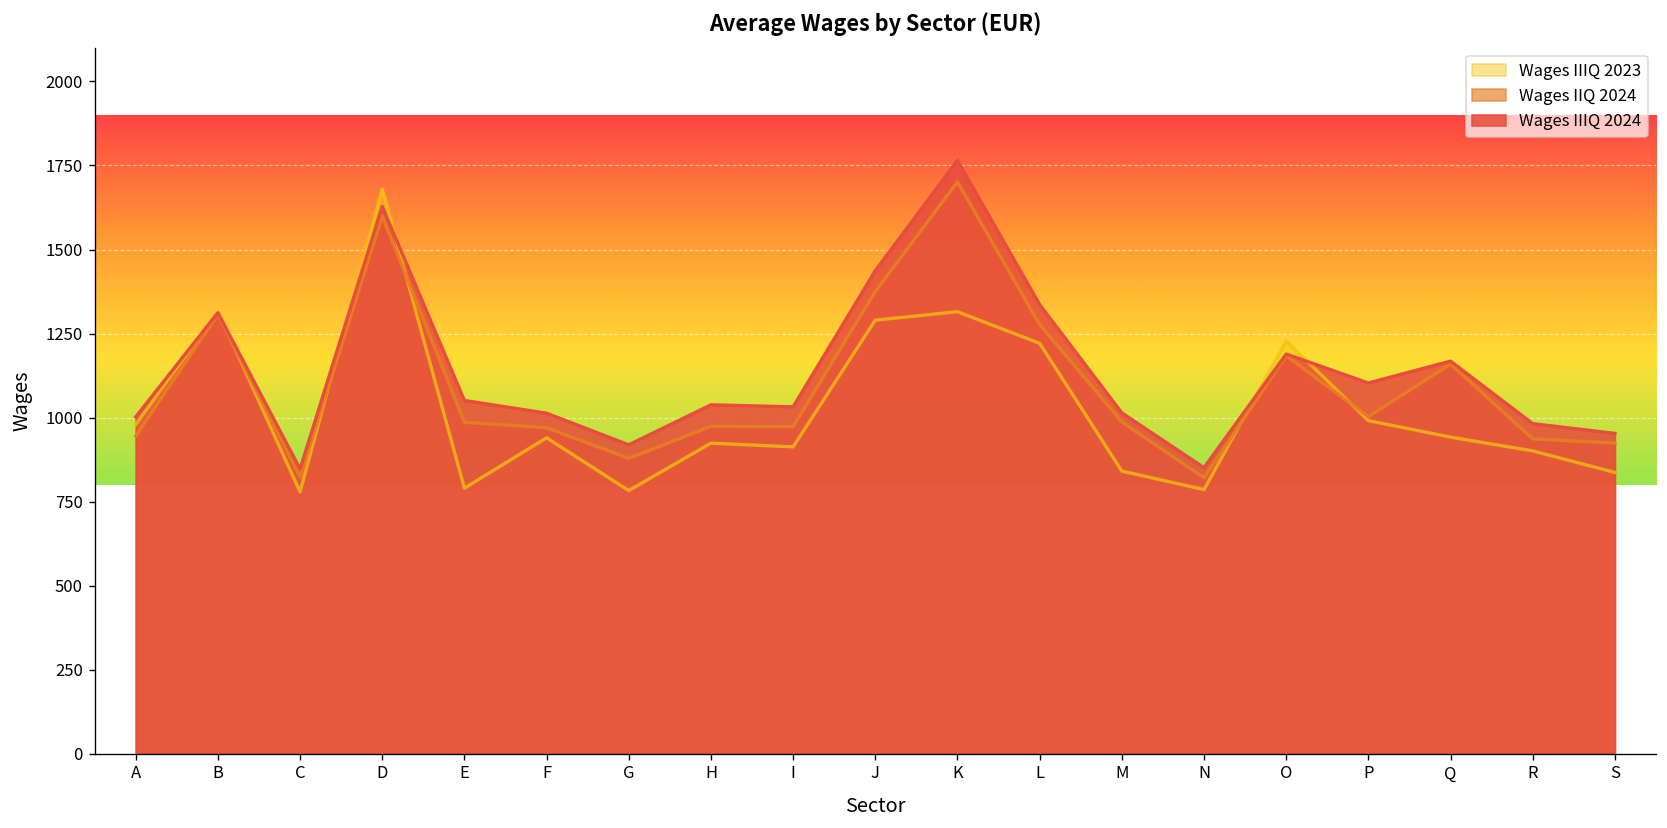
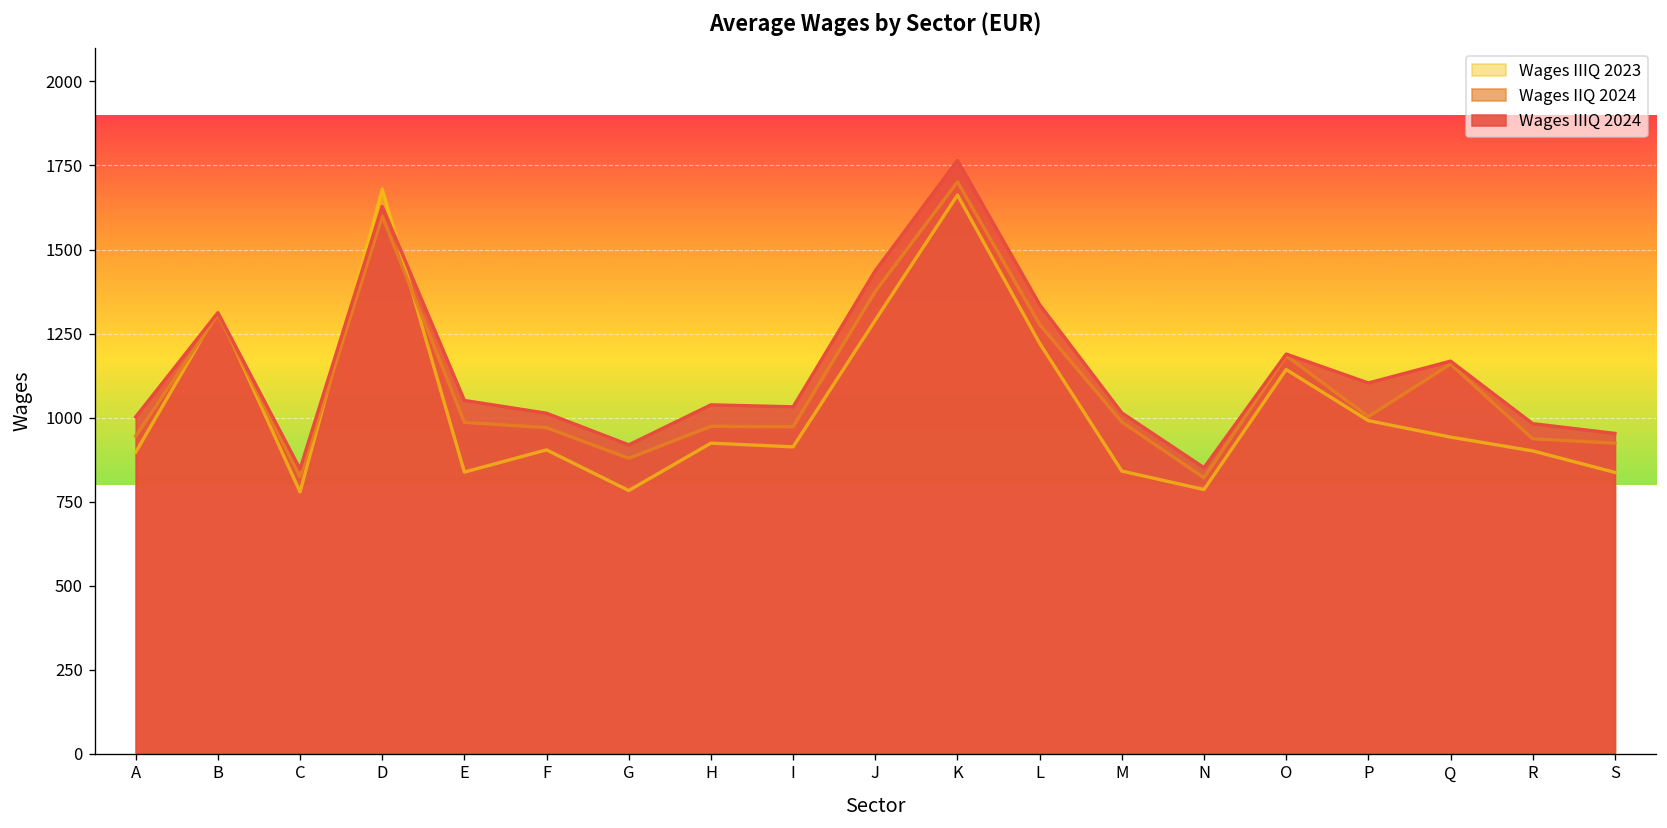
  {
    "Wages IIIQ 2023": {
-     "A": 980,
+     "A": 900,
      "C": 780,
      "D": 1680,
-     "E": 790,
-     "F": 940,
+     "E": 840,
+     "F": 900,
      "G": 780,
      "H": 920,
      "I": 910,
      "J": 1290,
-     "K": 1320,
+     "K": 1660,
      "L": 1220,
      "M": 840,
      "N": 790,
-     "O": 1230,
+     "O": 1140,
      "P": 990,
      "Q": 940,
      "R": 900,
      "S": 840
    }
  }
